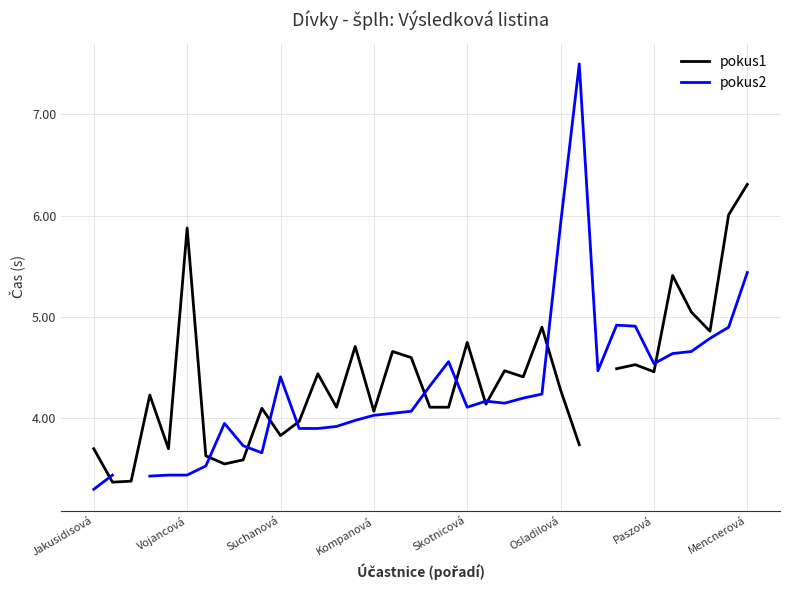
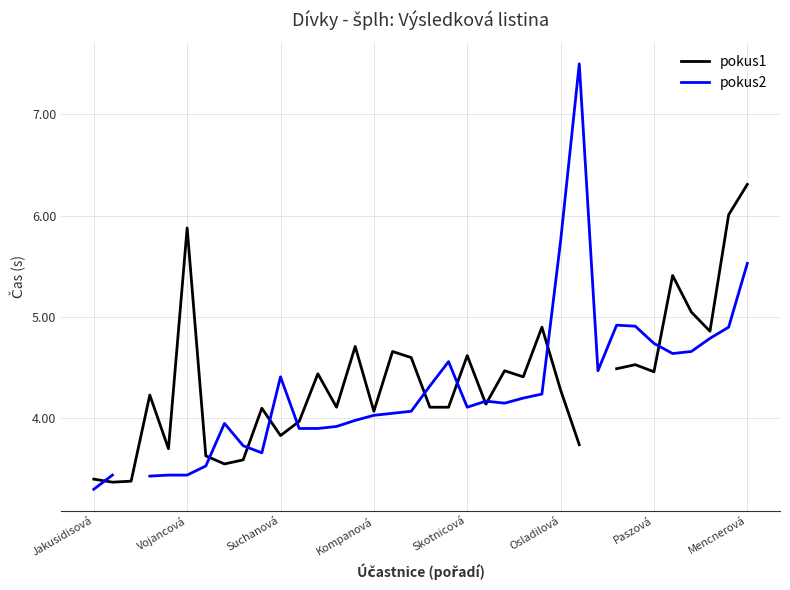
  {
    "pokus1": {
-     "Jakusidisová": 3.7,
+     "Jakusidisová": 3.4,
      "Vojancová": 5.88,
      "Suchanová": 3.83,
      "Kompanová": 4.07,
-     "Skotnicová": 4.75,
+     "Skotnicová": 4.62,
      "Osladilová": 4.28,
      "Paszová": 4.46,
      "Mencnerová": 6.31
    },
    "pokus2": {
      "Jakusidisová": 3.30,
      "Vojancová": 3.44,
      "Suchanová": 4.41,
      "Kompanová": 4.03,
      "Skotnicová": 4.11,
-     "Osladilová": 5.92,
-     "Paszová": 4.54,
-     "Mencnerová": 5.44
+     "Osladilová": 5.75,
+     "Paszová": 4.74,
+     "Mencnerová": 5.53
    }
  }
